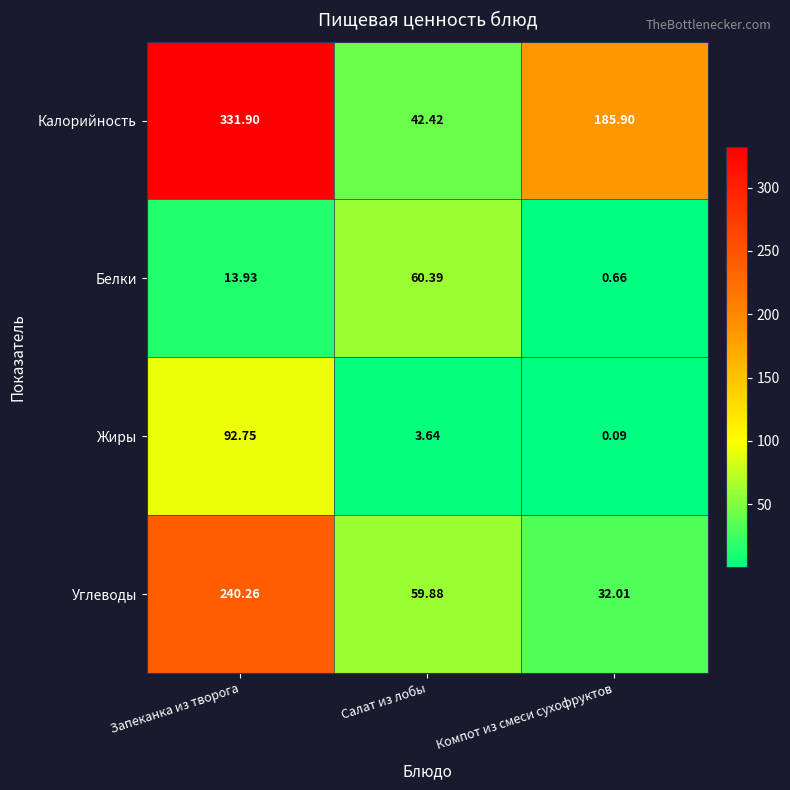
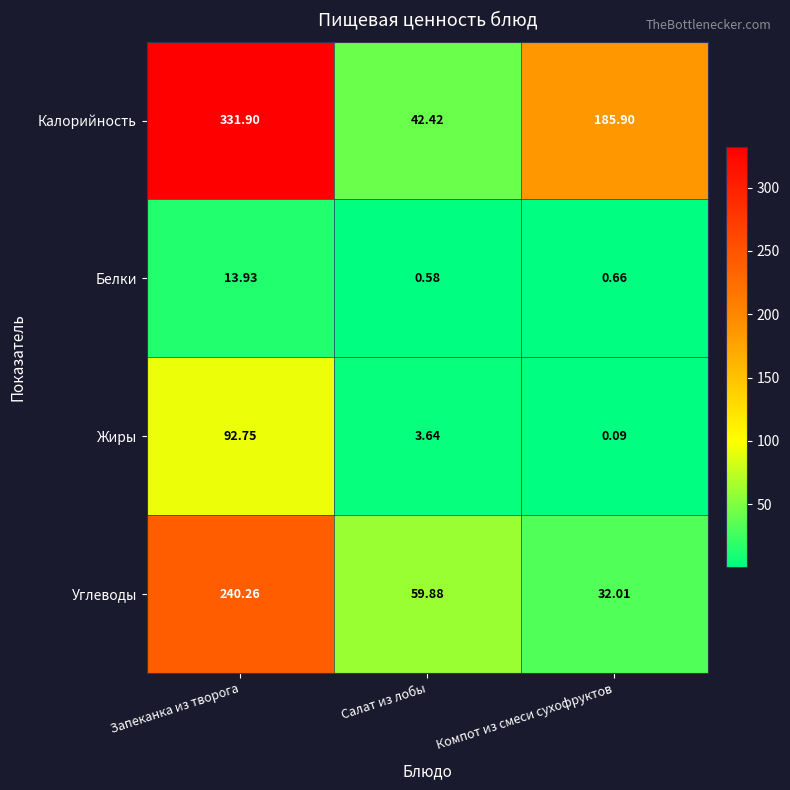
  {
    "Калорийность": {
      "Запеканка из творога": 331.90,
      "Салат из лобы": 42.42,
      "Компот из смеси сухофруктов": 185.90
    },
    "Белки": {
      "Запеканка из творога": 13.93,
-     "Салат из лобы": 60.39,
+     "Салат из лобы": 0.58,
      "Компот из смеси сухофруктов": 0.66
    },
    "Жиры": {
      "Запеканка из творога": 92.75,
      "Салат из лобы": 3.64,
      "Компот из смеси сухофруктов": 0.09
    },
    "Углеводы": {
      "Запеканка из творога": 240.26,
      "Салат из лобы": 59.88,
      "Компот из смеси сухофруктов": 32.01
    }
  }
